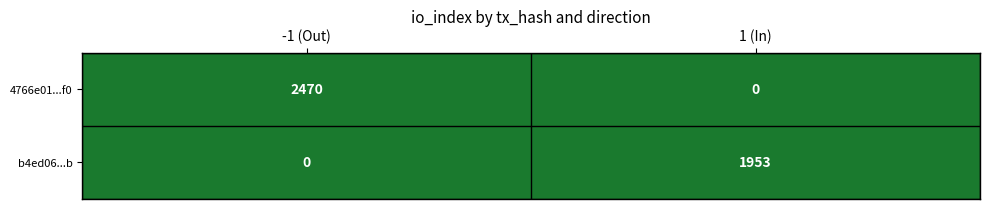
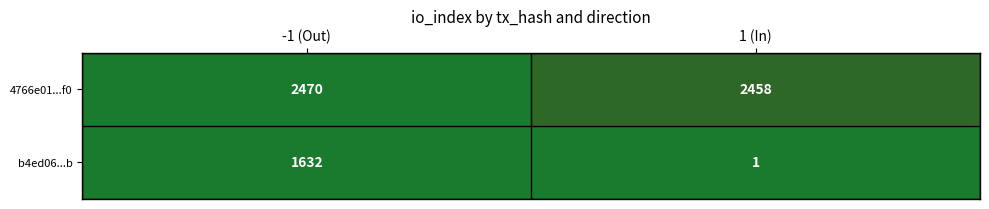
  {
    "4766e01...f0": {
      "-1 (Out)": 2470,
-     "1 (In)": 0
+     "1 (In)": 2458
    },
    "b4ed06...b": {
-     "-1 (Out)": 0,
-     "1 (In)": 1953
+     "-1 (Out)": 1632,
+     "1 (In)": 1
    }
  }
